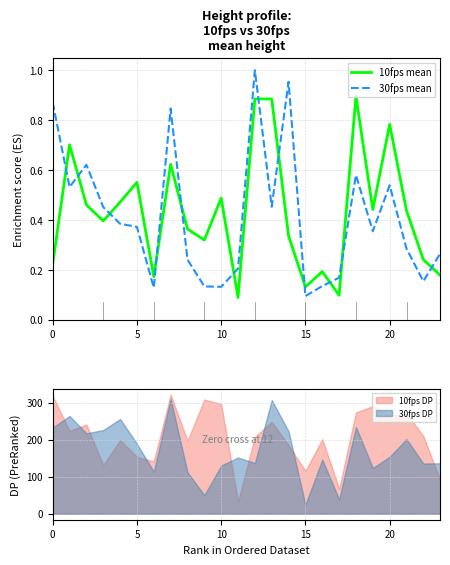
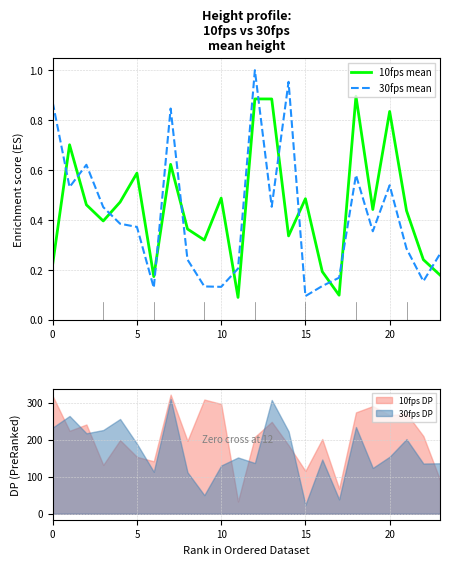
  {
    "Height profile: 10fps vs 30fps mean height": {
      "10fps mean": {
        "0": 0.22,
-       "5": 0.55,
+       "5": 0.59,
        "10": 0.49,
-       "15": 0.13,
-       "20": 0.78
+       "15": 0.49,
+       "20": 0.83
      },
      "30fps mean": {
        "0": 0.87,
        "5": 0.37,
        "10": 0.13,
        "15": 0.10,
        "20": 0.54
      }
    }
  }
